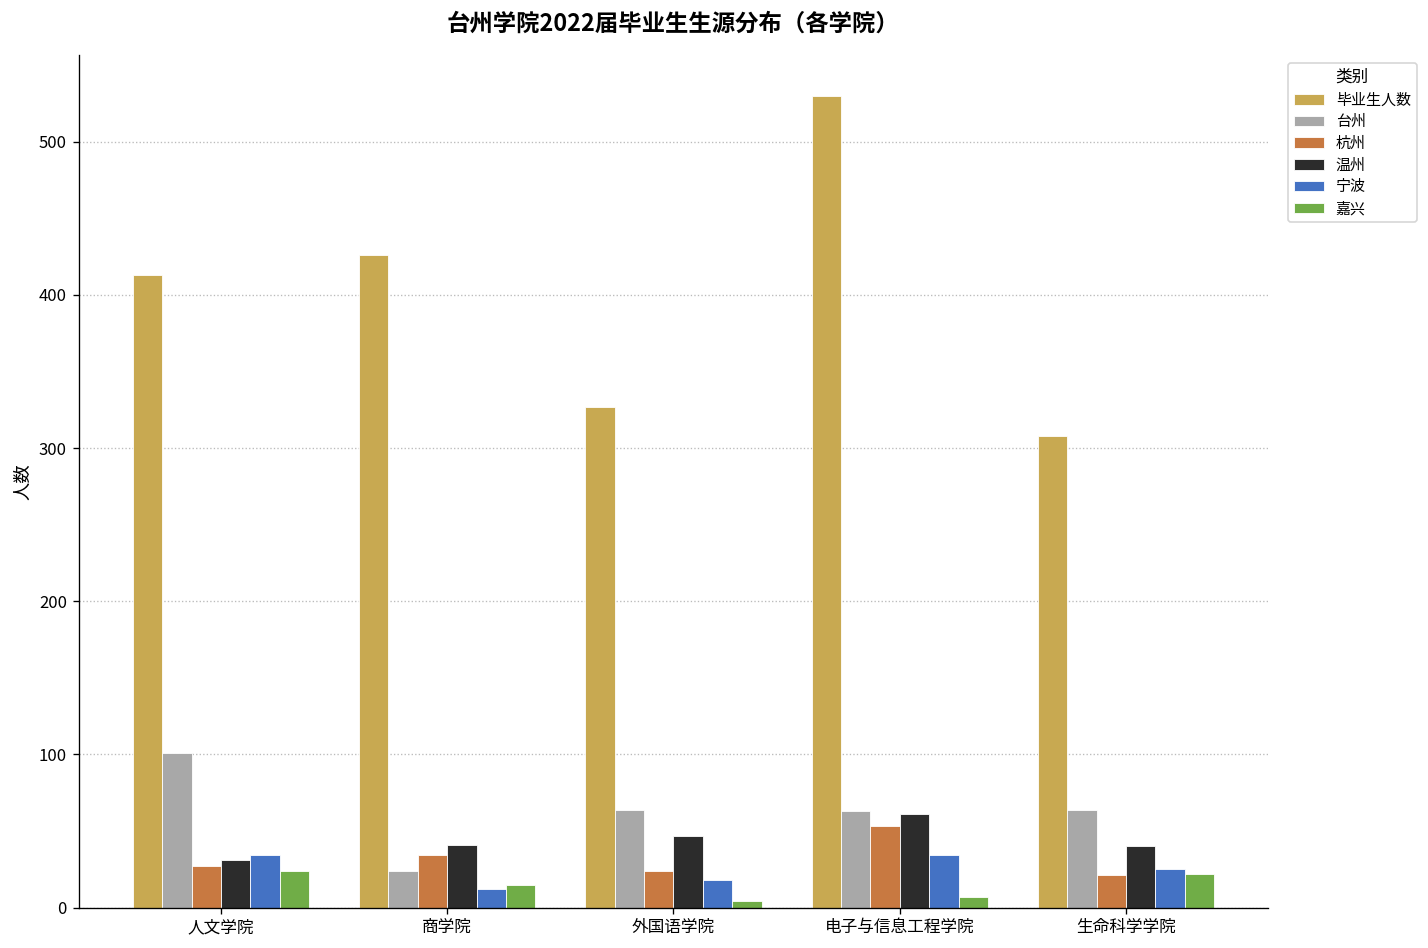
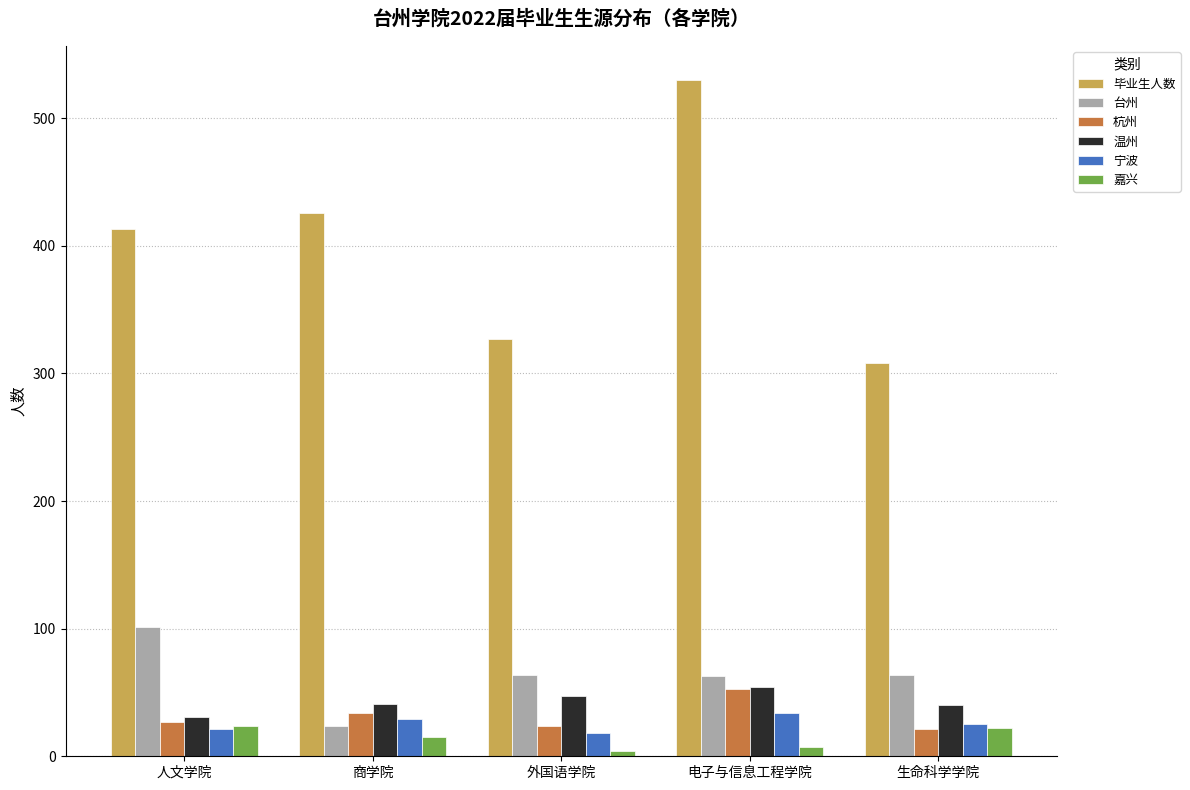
  {
    "台州": {
      "人文学院": 101,
      "商学院": 24,
      "外国语学院": 64,
      "电子与信息工程学院": 63,
      "生命科学学院": 64
    },
    "温州": {
      "人文学院": 31,
      "商学院": 41,
      "外国语学院": 47,
-     "电子与信息工程学院": 61,
+     "电子与信息工程学院": 54,
      "生命科学学院": 40
    },
    "宁波": {
-     "人文学院": 34,
-     "商学院": 12,
+     "人文学院": 21,
+     "商学院": 29,
      "外国语学院": 18,
      "电子与信息工程学院": 34,
      "生命科学学院": 25
    },
    "嘉兴": {
      "人文学院": 24,
      "商学院": 15,
      "外国语学院": 4,
      "电子与信息工程学院": 7,
      "生命科学学院": 22
    }
  }
